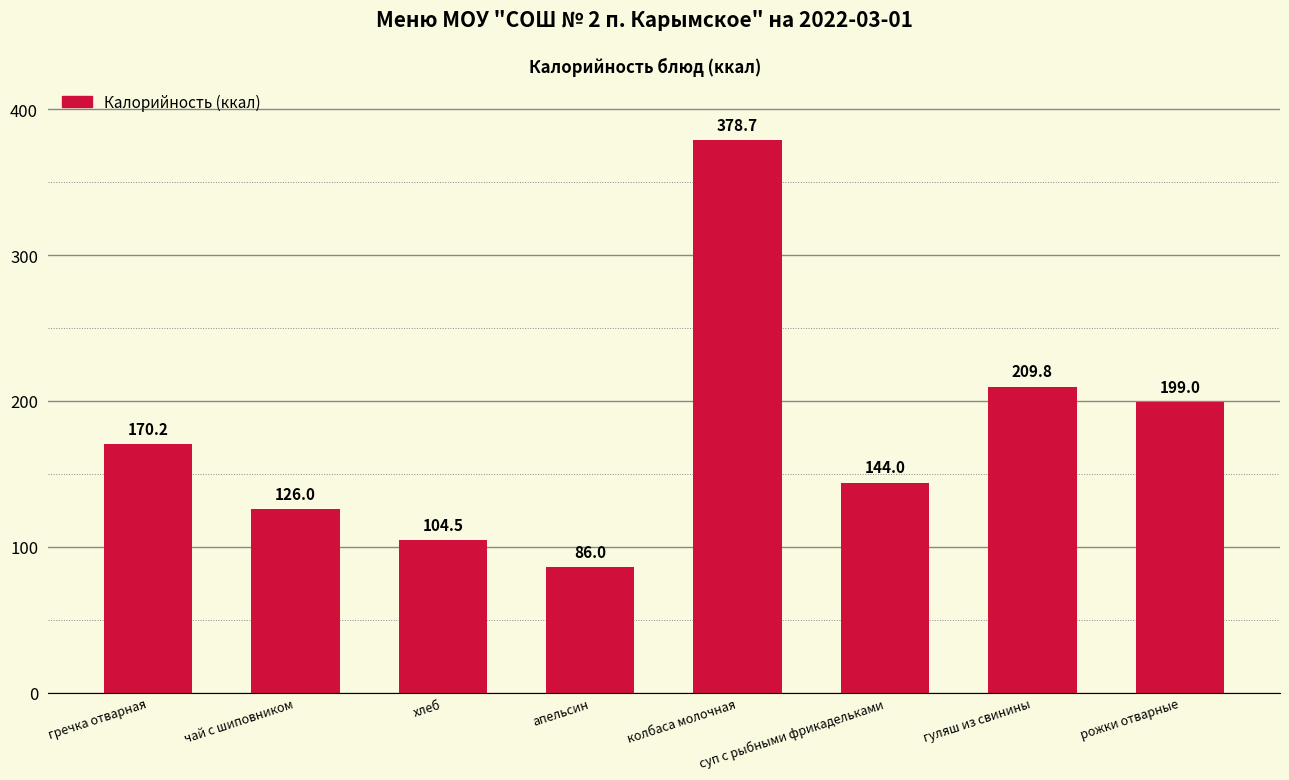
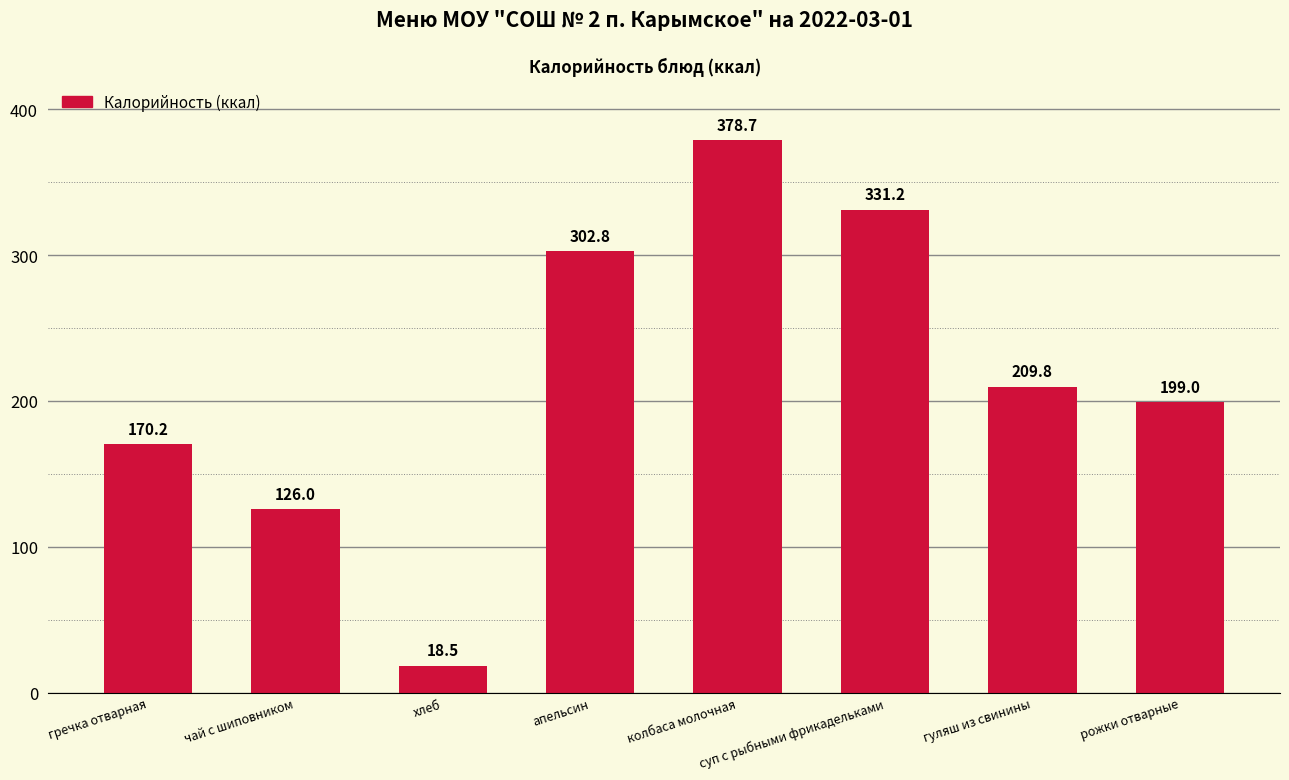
  {
    "гречка отварная": 170.2,
    "чай с шиповником": 126.0,
-   "хлеб": 104.5,
-   "апельсин": 86.0,
+   "хлеб": 18.5,
+   "апельсин": 302.8,
    "колбаса молочная": 378.7,
-   "суп с рыбными фрикадельками": 144.0,
+   "суп с рыбными фрикадельками": 331.2,
    "гуляш из свинины": 209.8,
    "рожки отварные": 199.0
  }
